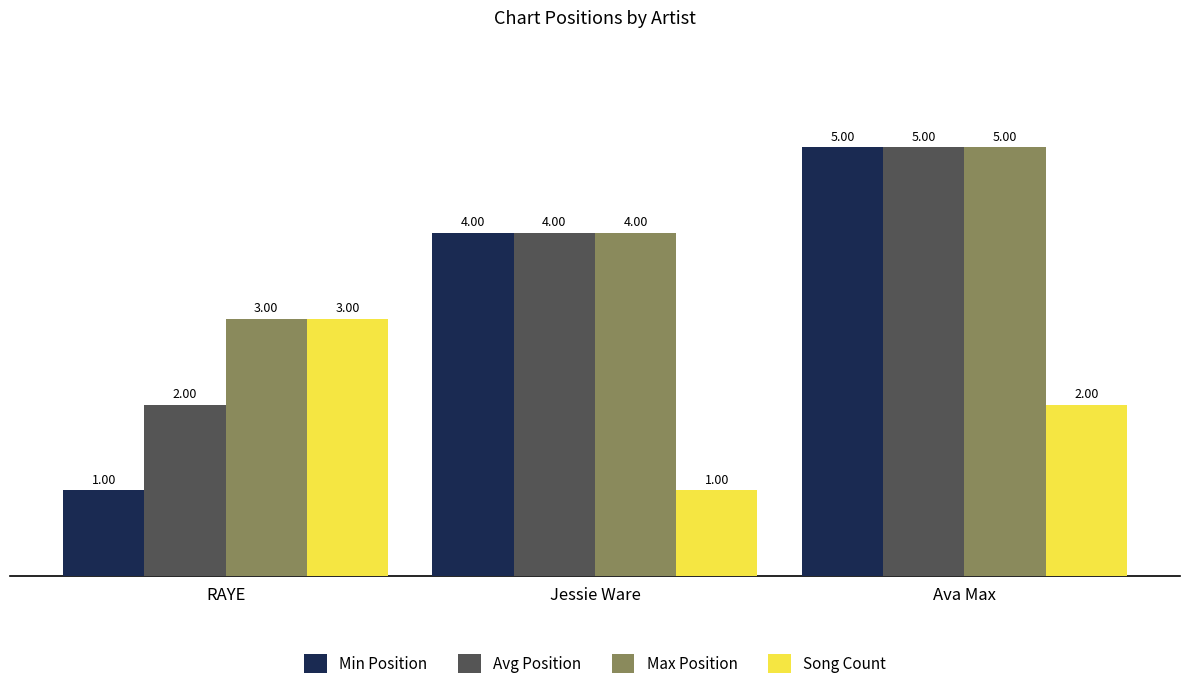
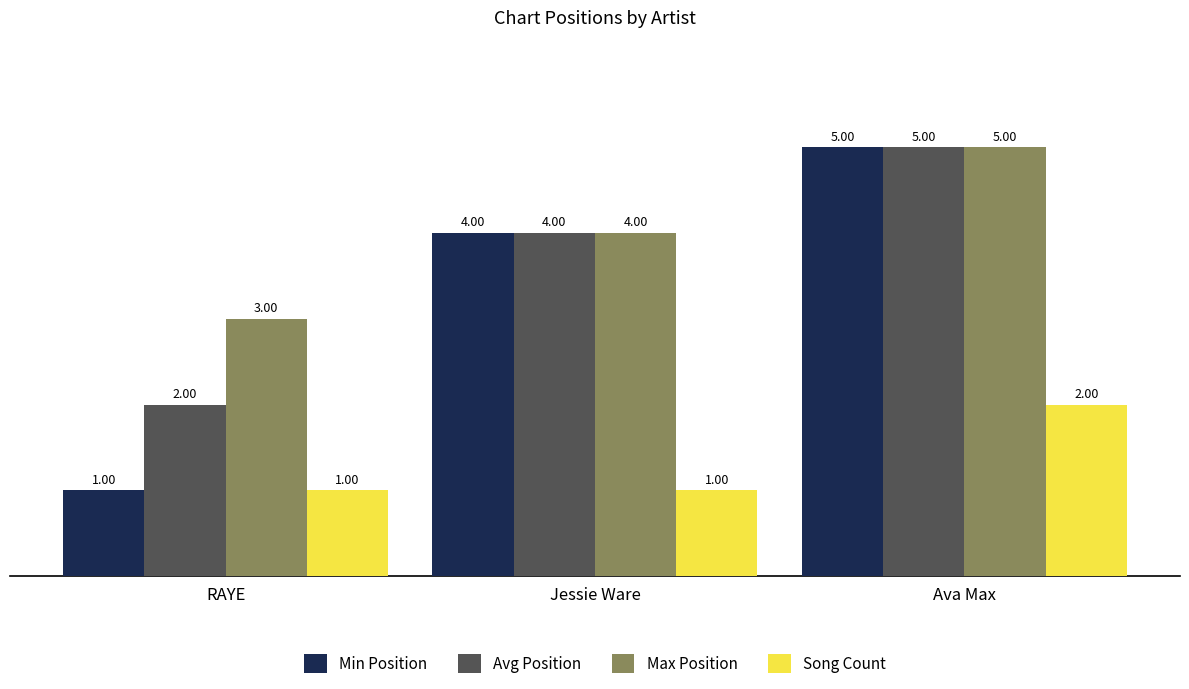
  {
    "Min Position": {
      "RAYE": 1.00,
      "Jessie Ware": 4.00,
      "Ava Max": 5.00
    },
    "Avg Position": {
      "RAYE": 2.00,
      "Jessie Ware": 4.00,
      "Ava Max": 5.00
    },
    "Max Position": {
      "RAYE": 3.00,
      "Jessie Ware": 4.00,
      "Ava Max": 5.00
    },
    "Song Count": {
-     "RAYE": 3.00,
+     "RAYE": 1.00,
      "Jessie Ware": 1.00,
      "Ava Max": 2.00
    }
  }
